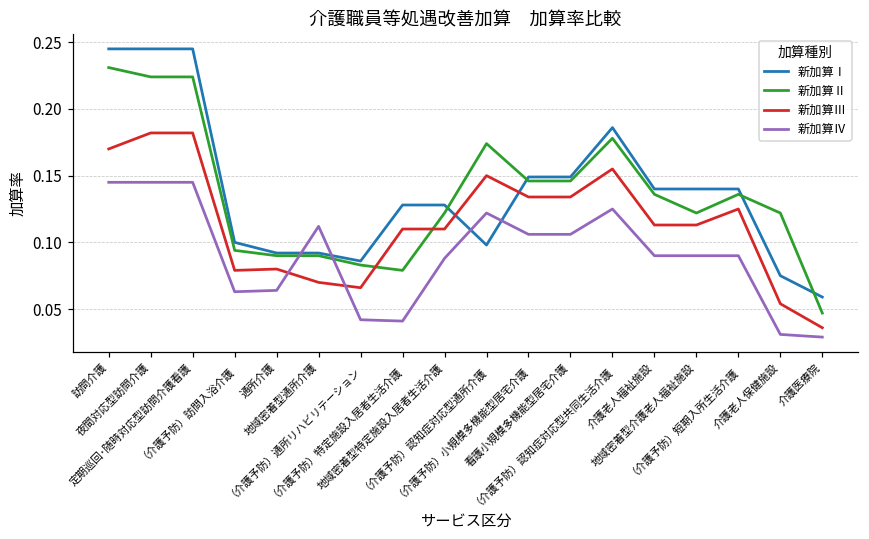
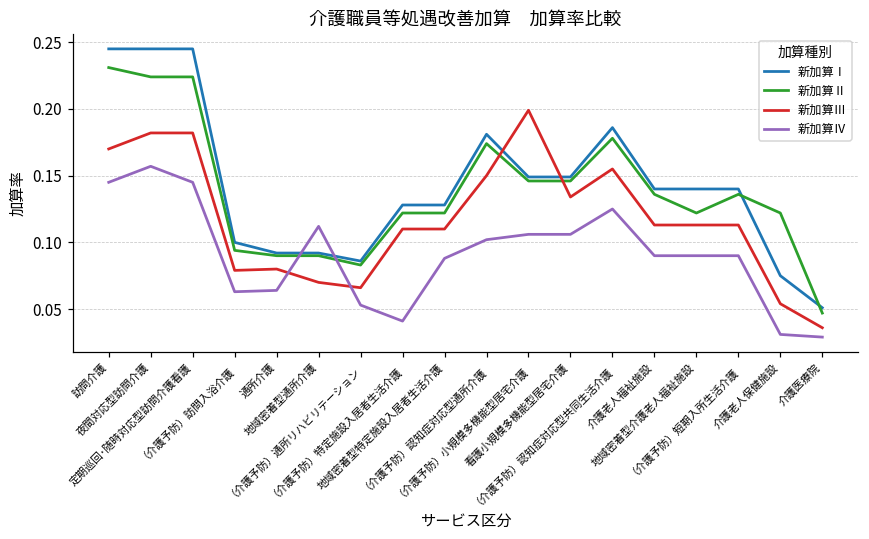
  {
    "新加算Ⅰ": {
      "訪問介護": 0.245,
      "夜間対応型訪問介護": 0.245,
      "定期巡回･随時対応型訪問介護看護": 0.245,
      "（介護予防）訪問入浴介護": 0.100,
      "（介護予防）通所リハビリテーション": 0.086,
      "（介護予防）特定施設入居者生活介護": 0.128,
      "地域密着型特定施設入居者生活介護": 0.128,
-     "（介護予防）認知症対応型通所介護": 0.098,
+     "（介護予防）認知症対応型通所介護": 0.181,
      "（介護予防）小規模多機能型居宅介護": 0.149,
      "看護小規模多機能型居宅介護": 0.149,
      "（介護予防）認知症対応型共同生活介護": 0.186,
      "介護老人福祉施設": 0.140,
      "地域密着型介護老人福祉施設": 0.140,
      "（介護予防）短期入所生活介護": 0.140,
      "介護老人保健施設": 0.075,
-     "介護医療院": 0.059
+     "介護医療院": 0.051
    },
    "新加算Ⅱ": {
      "訪問介護": 0.231,
      "夜間対応型訪問介護": 0.224,
      "定期巡回･随時対応型訪問介護看護": 0.224,
      "（介護予防）訪問入浴介護": 0.094,
      "（介護予防）通所リハビリテーション": 0.083,
-     "（介護予防）特定施設入居者生活介護": 0.079,
+     "（介護予防）特定施設入居者生活介護": 0.122,
      "地域密着型特定施設入居者生活介護": 0.122,
      "（介護予防）認知症対応型通所介護": 0.174,
      "（介護予防）小規模多機能型居宅介護": 0.146,
      "看護小規模多機能型居宅介護": 0.146,
      "（介護予防）認知症対応型共同生活介護": 0.178,
      "介護老人福祉施設": 0.136,
      "地域密着型介護老人福祉施設": 0.122,
      "（介護予防）短期入所生活介護": 0.136,
      "介護老人保健施設": 0.122,
      "介護医療院": 0.047
    },
    "新加算Ⅲ": {
      "訪問介護": 0.170,
      "夜間対応型訪問介護": 0.182,
      "定期巡回･随時対応型訪問介護看護": 0.182,
      "（介護予防）訪問入浴介護": 0.079,
      "通所介護": 0.080,
      "地域密着型通所介護": 0.070,
      "（介護予防）通所リハビリテーション": 0.066,
      "（介護予防）特定施設入居者生活介護": 0.110,
      "地域密着型特定施設入居者生活介護": 0.110,
      "（介護予防）認知症対応型通所介護": 0.150,
-     "（介護予防）小規模多機能型居宅介護": 0.134,
+     "（介護予防）小規模多機能型居宅介護": 0.199,
      "看護小規模多機能型居宅介護": 0.134,
      "（介護予防）認知症対応型共同生活介護": 0.155,
      "介護老人福祉施設": 0.113,
      "地域密着型介護老人福祉施設": 0.113,
-     "（介護予防）短期入所生活介護": 0.125,
+     "（介護予防）短期入所生活介護": 0.113,
      "介護老人保健施設": 0.054,
      "介護医療院": 0.036
    },
    "新加算Ⅳ": {
      "訪問介護": 0.145,
-     "夜間対応型訪問介護": 0.145,
+     "夜間対応型訪問介護": 0.157,
      "定期巡回･随時対応型訪問介護看護": 0.145,
      "（介護予防）訪問入浴介護": 0.063,
      "通所介護": 0.064,
      "地域密着型通所介護": 0.112,
-     "（介護予防）通所リハビリテーション": 0.042,
+     "（介護予防）通所リハビリテーション": 0.053,
      "（介護予防）特定施設入居者生活介護": 0.041,
      "地域密着型特定施設入居者生活介護": 0.088,
-     "（介護予防）認知症対応型通所介護": 0.122,
+     "（介護予防）認知症対応型通所介護": 0.102,
      "（介護予防）小規模多機能型居宅介護": 0.106,
      "看護小規模多機能型居宅介護": 0.106,
      "（介護予防）認知症対応型共同生活介護": 0.125,
      "介護老人福祉施設": 0.090,
      "地域密着型介護老人福祉施設": 0.090,
      "（介護予防）短期入所生活介護": 0.090,
      "介護老人保健施設": 0.031,
      "介護医療院": 0.029
    }
  }
